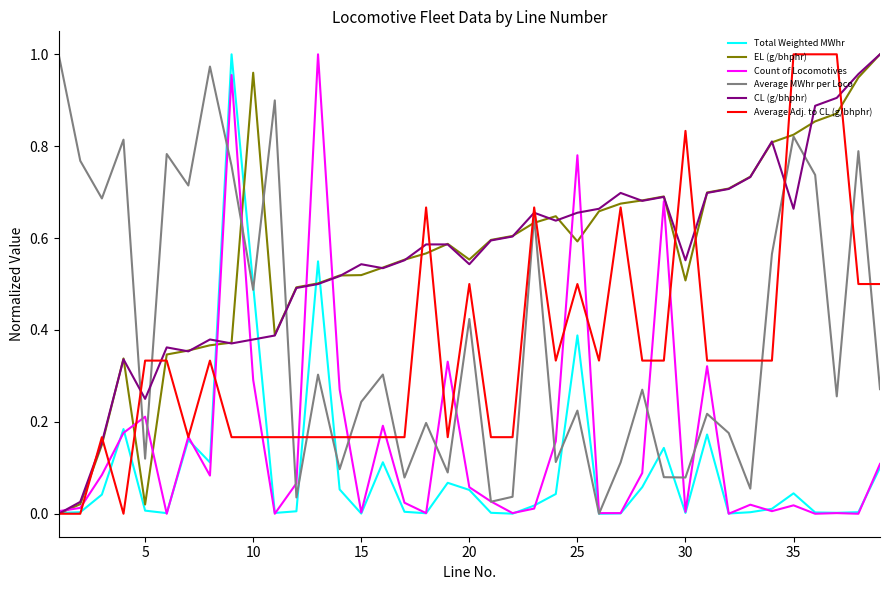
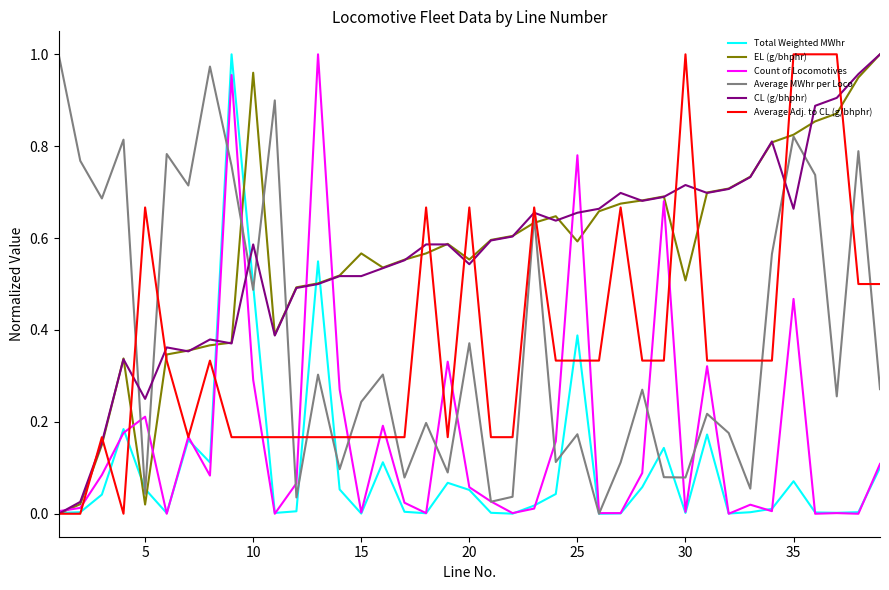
  {
    "Total Weighted MWhr": {
-     "5": 0.01,
+     "5": 0.05,
      "10": 0.50,
      "20": 0.05,
      "25": 0.39,
-     "35": 0.04
+     "35": 0.07
    },
    "EL (g/bhphr)": {
      "5": 0.02,
      "10": 0.96,
-     "15": 0.52,
+     "15": 0.57,
      "20": 0.55,
      "25": 0.59,
      "30": 0.51
    },
    "Count of Locomotives": {
      "5": 0.21,
      "10": 0.29,
      "20": 0.06,
      "25": 0.78,
-     "35": 0.02
+     "35": 0.47
    },
    "Average MWhr per Loco": {
-     "5": 0.12,
+     "5": 0.04,
      "10": 0.49,
      "15": 0.24,
-     "20": 0.42,
-     "25": 0.22,
+     "20": 0.37,
+     "25": 0.17,
      "30": 0.08
    },
    "CL (g/bhphr)": {
      "5": 0.25,
-     "10": 0.38,
-     "15": 0.54,
+     "10": 0.59,
+     "15": 0.52,
      "20": 0.54,
      "25": 0.66,
-     "30": 0.55,
+     "30": 0.72,
      "35": 0.66
    },
    "Average Adj. to CL (g/bhphr)": {
-     "5": 0.33,
+     "5": 0.67,
      "10": 0.17,
      "15": 0.17,
-     "20": 0.50,
-     "25": 0.50,
-     "30": 0.83,
+     "20": 0.67,
+     "25": 0.33,
+     "30": 1.00,
      "35": 1.00
    }
  }
